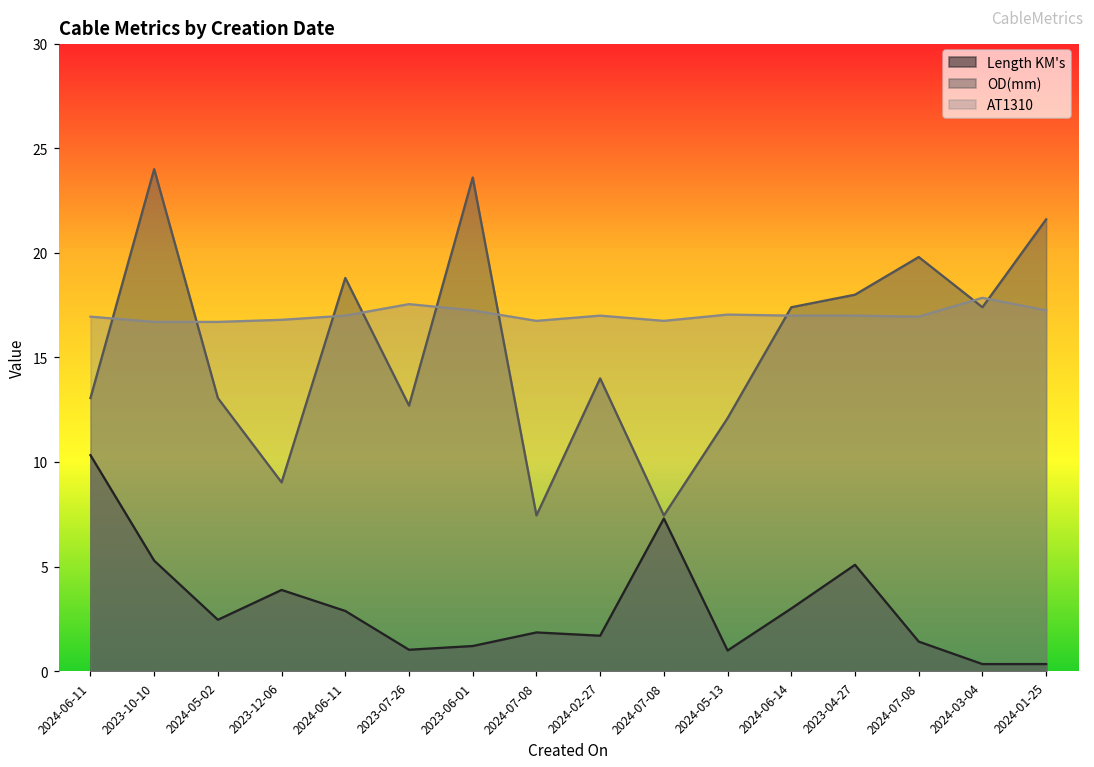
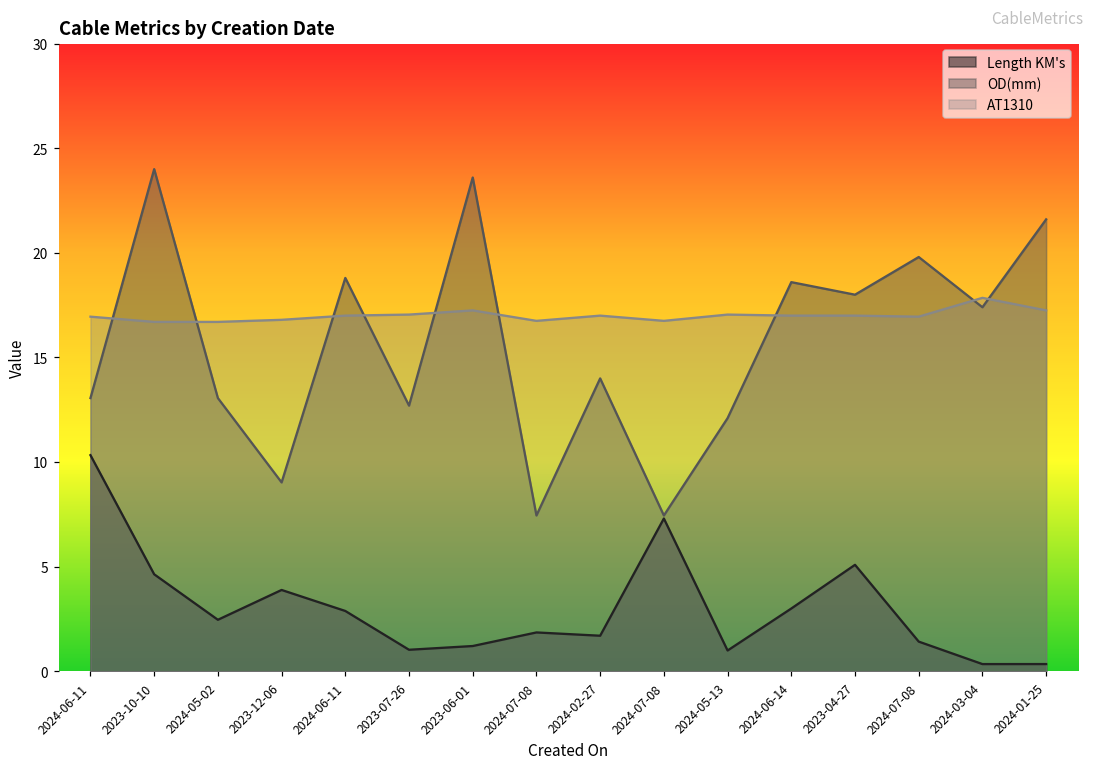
  {
    "Length KM's": {
-     "2023-10-10": 5.3,
+     "2023-10-10": 4.6,
      "2024-05-02": 2.5,
      "2023-12-06": 3.9,
      "2023-07-26": 1.0,
      "2023-06-01": 1.2,
      "2024-02-27": 1.7,
      "2024-05-13": 1.0,
      "2024-06-14": 3.0,
      "2023-04-27": 5.1,
      "2024-03-04": 0.3,
      "2024-01-25": 0.4
    },
    "OD(mm)": {
      "2023-10-10": 24.0,
      "2024-05-02": 13.1,
      "2023-12-06": 9.0,
      "2023-07-26": 12.7,
      "2023-06-01": 23.6,
      "2024-02-27": 14.0,
      "2024-05-13": 12.1,
-     "2024-06-14": 17.4,
+     "2024-06-14": 18.6,
      "2023-04-27": 18.0,
      "2024-03-04": 17.4,
      "2024-01-25": 21.6
    },
    "AT1310": {
      "2023-10-10": 16.7,
      "2024-05-02": 16.7,
      "2023-12-06": 16.8,
-     "2023-07-26": 17.5,
+     "2023-07-26": 17.1,
      "2023-06-01": 17.3,
      "2024-02-27": 17.0,
      "2024-05-13": 17.1,
      "2024-06-14": 17.0,
      "2023-04-27": 17.0,
      "2024-03-04": 17.8,
      "2024-01-25": 17.3
    }
  }
